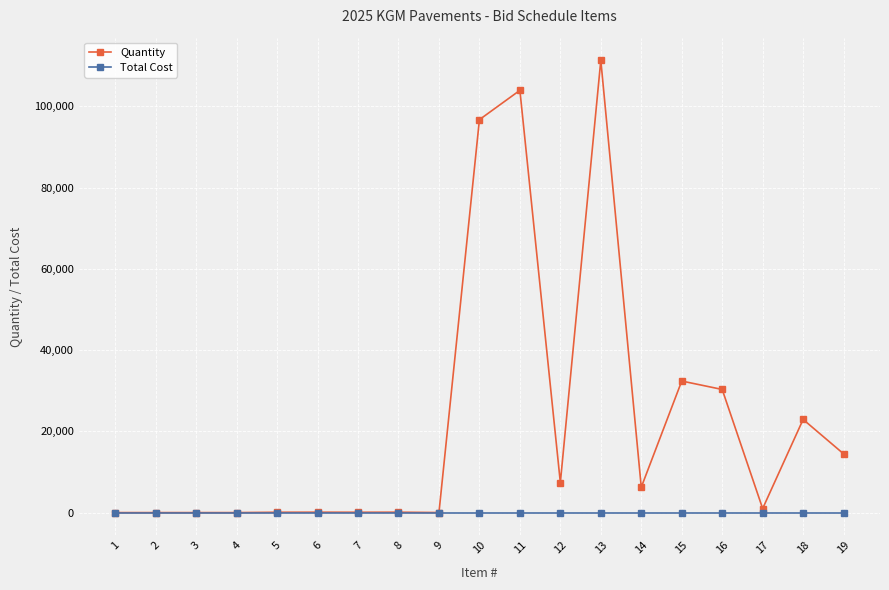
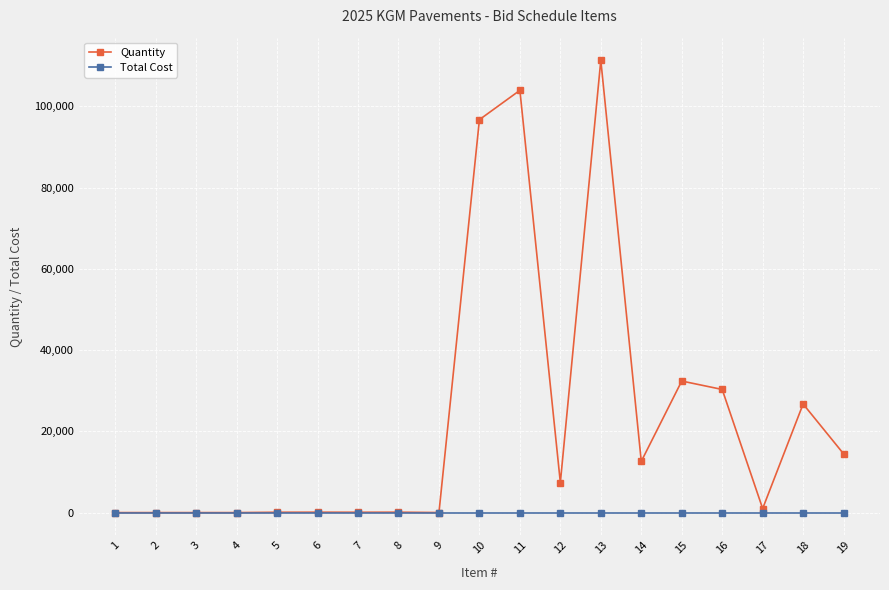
  {
    "Quantity": {
      "10": "97,000",
      "11": "104,000",
      "12": "7,000",
      "13": "111,000",
-     "14": "6,000",
+     "14": "13,000",
      "15": "32,000",
      "16": "30,000",
      "17": "1,000",
-     "18": "23,000",
+     "18": "27,000",
      "19": "14,000"
    },
    "Total Cost": {
      "10": "0",
      "11": "0",
      "12": "0",
      "13": "0",
      "14": "0",
      "15": "0",
      "16": "0",
      "17": "0",
      "18": "0",
      "19": "0"
    }
  }
